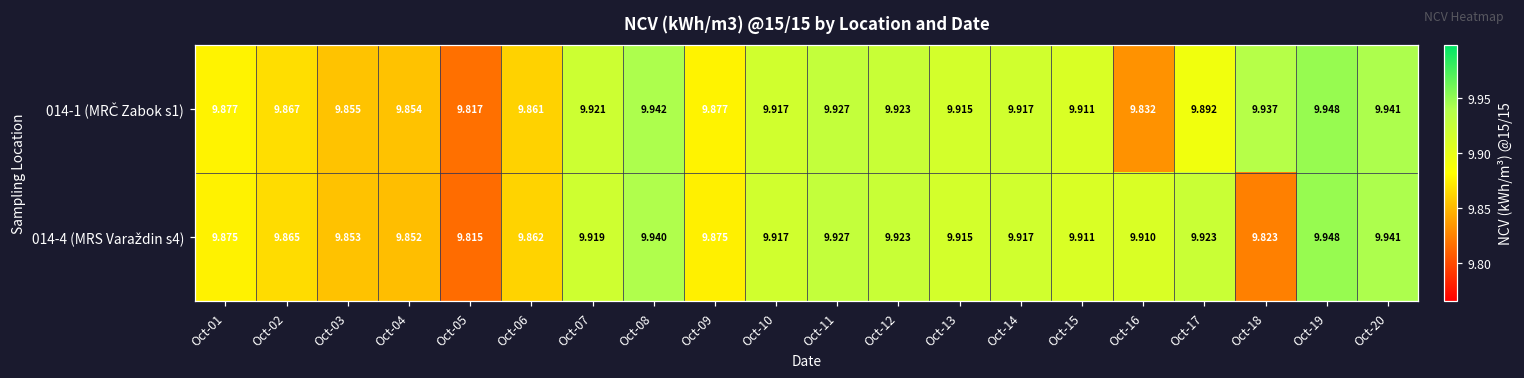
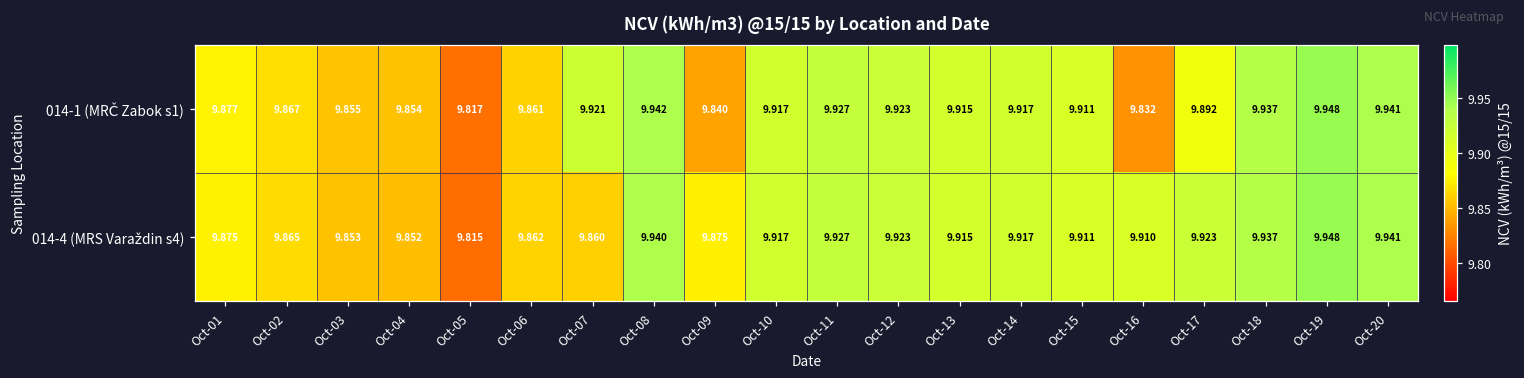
  {
    "014-1 (MRČ Zabok s1)": {
      "Oct-01": 9.877,
      "Oct-02": 9.867,
      "Oct-03": 9.855,
      "Oct-04": 9.854,
      "Oct-05": 9.817,
      "Oct-06": 9.861,
      "Oct-07": 9.921,
      "Oct-08": 9.942,
-     "Oct-09": 9.877,
+     "Oct-09": 9.840,
      "Oct-10": 9.917,
      "Oct-11": 9.927,
      "Oct-12": 9.923,
      "Oct-13": 9.915,
      "Oct-14": 9.917,
      "Oct-15": 9.911,
      "Oct-16": 9.832,
      "Oct-17": 9.892,
      "Oct-18": 9.937,
      "Oct-19": 9.948,
      "Oct-20": 9.941
    },
    "014-4 (MRS Varaždin s4)": {
      "Oct-01": 9.875,
      "Oct-02": 9.865,
      "Oct-03": 9.853,
      "Oct-04": 9.852,
      "Oct-05": 9.815,
      "Oct-06": 9.862,
-     "Oct-07": 9.919,
+     "Oct-07": 9.860,
      "Oct-08": 9.940,
      "Oct-09": 9.875,
      "Oct-10": 9.917,
      "Oct-11": 9.927,
      "Oct-12": 9.923,
      "Oct-13": 9.915,
      "Oct-14": 9.917,
      "Oct-15": 9.911,
      "Oct-16": 9.910,
      "Oct-17": 9.923,
-     "Oct-18": 9.823,
+     "Oct-18": 9.937,
      "Oct-19": 9.948,
      "Oct-20": 9.941
    }
  }
